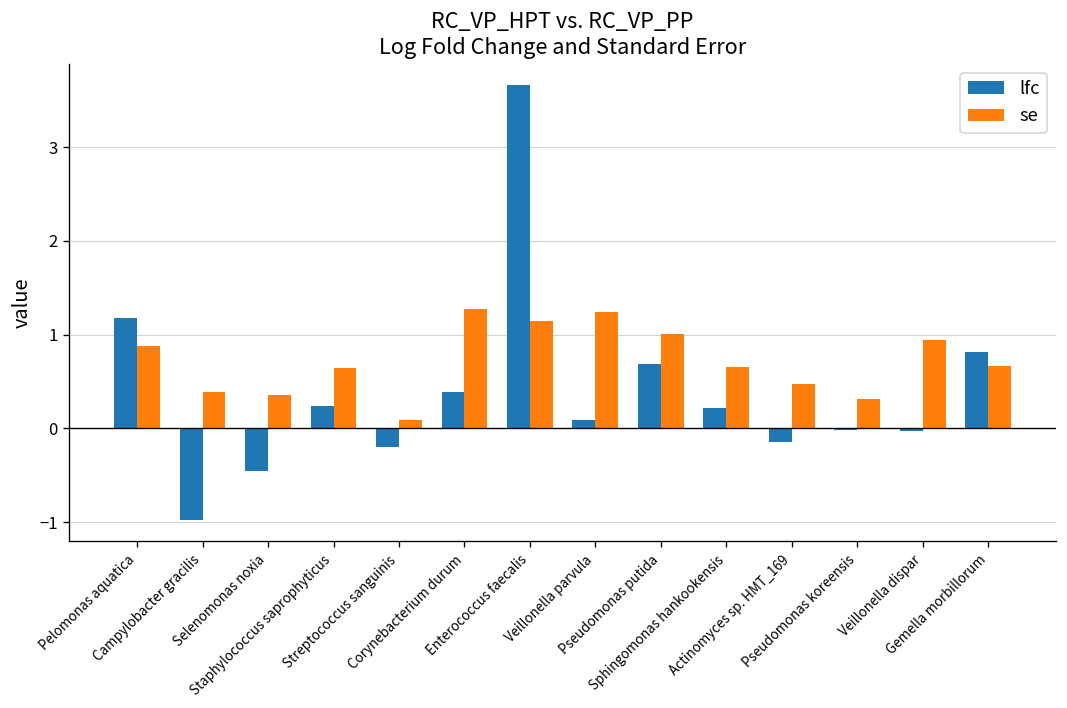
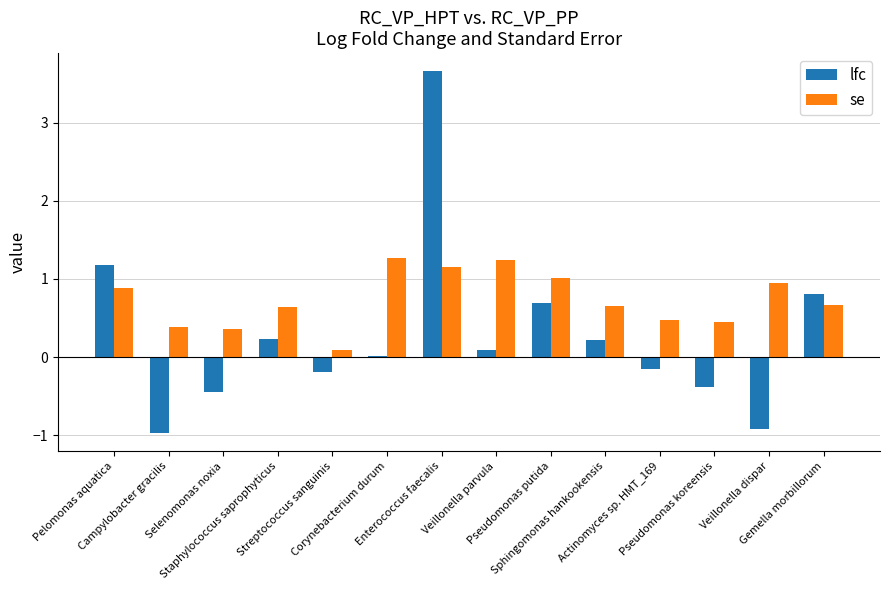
  {
    "lfc": {
      "Pelomonas aquatica": 1.2,
      "Campylobacter gracilis": -1.0,
      "Selenomonas noxia": -0.4,
      "Staphylococcus saprophyticus": 0.2,
      "Streptococcus sanguinis": -0.2,
-     "Corynebacterium durum": 0.4,
+     "Corynebacterium durum": 0.0,
      "Enterococcus faecalis": 3.7,
      "Veillonella parvula": 0.1,
      "Pseudomonas putida": 0.7,
      "Sphingomonas hankookensis": 0.2,
      "Actinomyces sp. HMT_169": -0.1,
-     "Pseudomonas koreensis": 0.0,
-     "Veillonella dispar": 0.0,
+     "Pseudomonas koreensis": -0.4,
+     "Veillonella dispar": -0.9,
      "Gemella morbillorum": 0.8
    },
    "se": {
      "Pelomonas aquatica": 0.9,
      "Campylobacter gracilis": 0.4,
      "Selenomonas noxia": 0.4,
      "Staphylococcus saprophyticus": 0.6,
      "Streptococcus sanguinis": 0.1,
      "Corynebacterium durum": 1.3,
      "Enterococcus faecalis": 1.1,
      "Veillonella parvula": 1.2,
      "Pseudomonas putida": 1.0,
      "Sphingomonas hankookensis": 0.7,
      "Actinomyces sp. HMT_169": 0.5,
-     "Pseudomonas koreensis": 0.3,
+     "Pseudomonas koreensis": 0.5,
      "Veillonella dispar": 0.9,
      "Gemella morbillorum": 0.7
    }
  }
